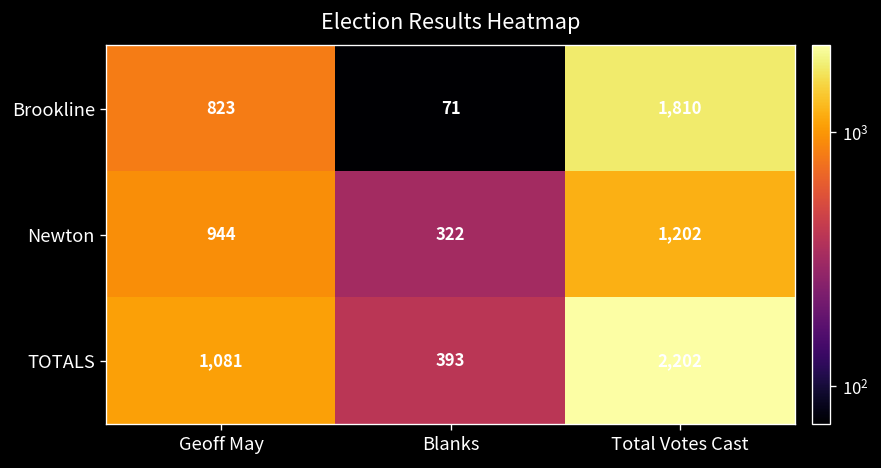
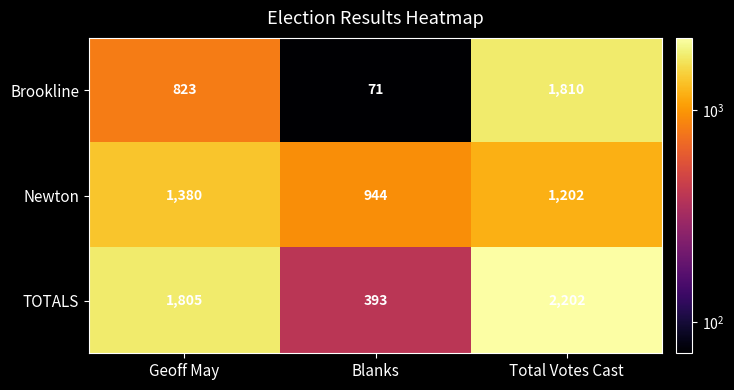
  {
    "Brookline": {
      "Geoff May": "823",
      "Blanks": "71",
      "Total Votes Cast": "1,810"
    },
    "Newton": {
-     "Geoff May": "944",
-     "Blanks": "322",
+     "Geoff May": "1,380",
+     "Blanks": "944",
      "Total Votes Cast": "1,202"
    },
    "TOTALS": {
-     "Geoff May": "1,081",
+     "Geoff May": "1,805",
      "Blanks": "393",
      "Total Votes Cast": "2,202"
    }
  }
